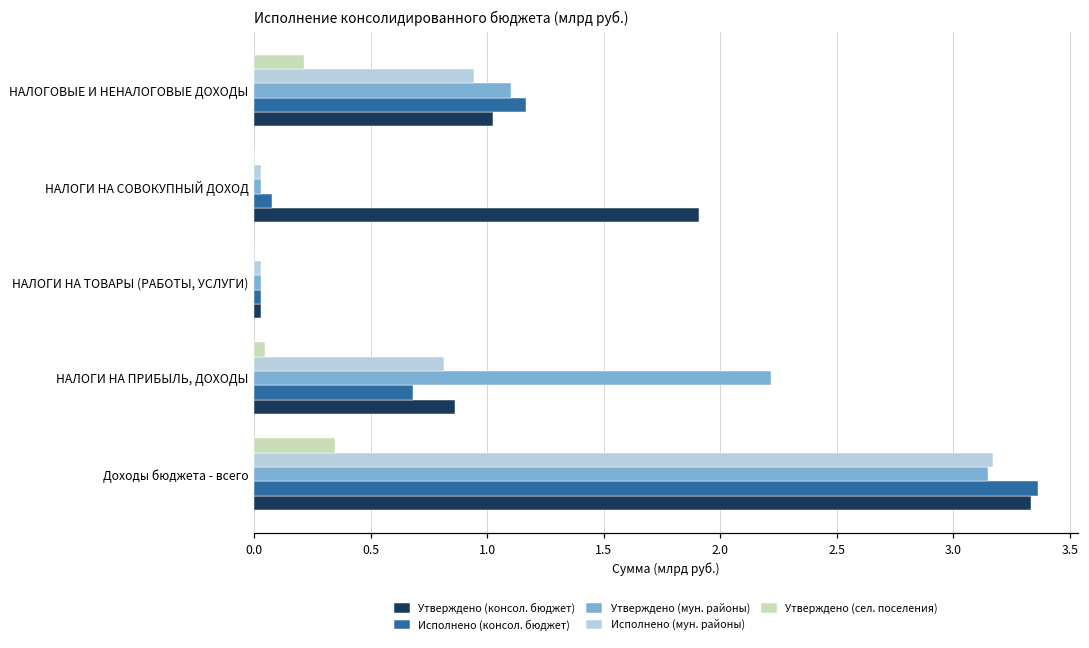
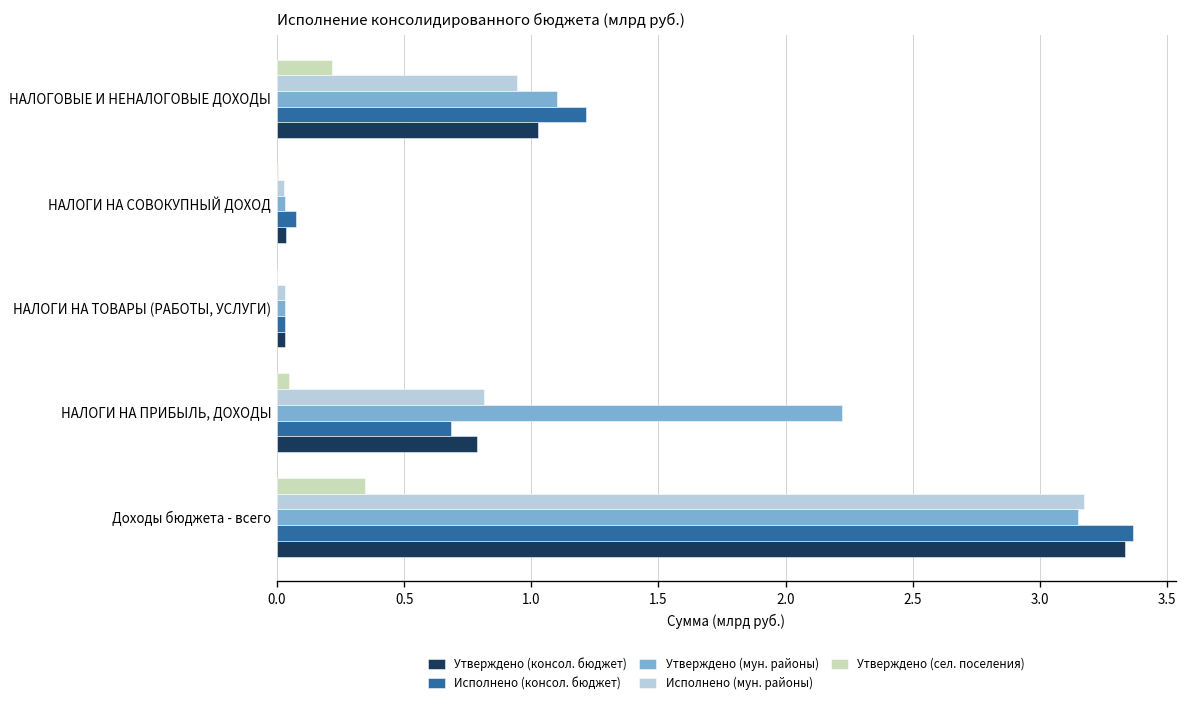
  {
    "Утверждено (консол. бюджет)": {
      "НАЛОГОВЫЕ И НЕНАЛОГОВЫЕ ДОХОДЫ": 1.03,
-     "НАЛОГИ НА СОВОКУПНЫЙ ДОХОД": 1.91,
+     "НАЛОГИ НА СОВОКУПНЫЙ ДОХОД": 0.04,
      "НАЛОГИ НА ТОВАРЫ (РАБОТЫ, УСЛУГИ)": 0.03,
-     "НАЛОГИ НА ПРИБЫЛЬ, ДОХОДЫ": 0.86,
+     "НАЛОГИ НА ПРИБЫЛЬ, ДОХОДЫ": 0.79,
      "Доходы бюджета - всего": 3.33
    },
    "Исполнено (консол. бюджет)": {
-     "НАЛОГОВЫЕ И НЕНАЛОГОВЫЕ ДОХОДЫ": 1.17,
+     "НАЛОГОВЫЕ И НЕНАЛОГОВЫЕ ДОХОДЫ": 1.21,
      "НАЛОГИ НА СОВОКУПНЫЙ ДОХОД": 0.08,
      "НАЛОГИ НА ТОВАРЫ (РАБОТЫ, УСЛУГИ)": 0.03,
      "НАЛОГИ НА ПРИБЫЛЬ, ДОХОДЫ": 0.68,
      "Доходы бюджета - всего": 3.37
    },
    "Утверждено (мун. районы)": {
      "НАЛОГОВЫЕ И НЕНАЛОГОВЫЕ ДОХОДЫ": 1.10,
      "НАЛОГИ НА СОВОКУПНЫЙ ДОХОД": 0.03,
      "НАЛОГИ НА ТОВАРЫ (РАБОТЫ, УСЛУГИ)": 0.03,
      "НАЛОГИ НА ПРИБЫЛЬ, ДОХОДЫ": 2.22,
      "Доходы бюджета - всего": 3.15
    }
  }
